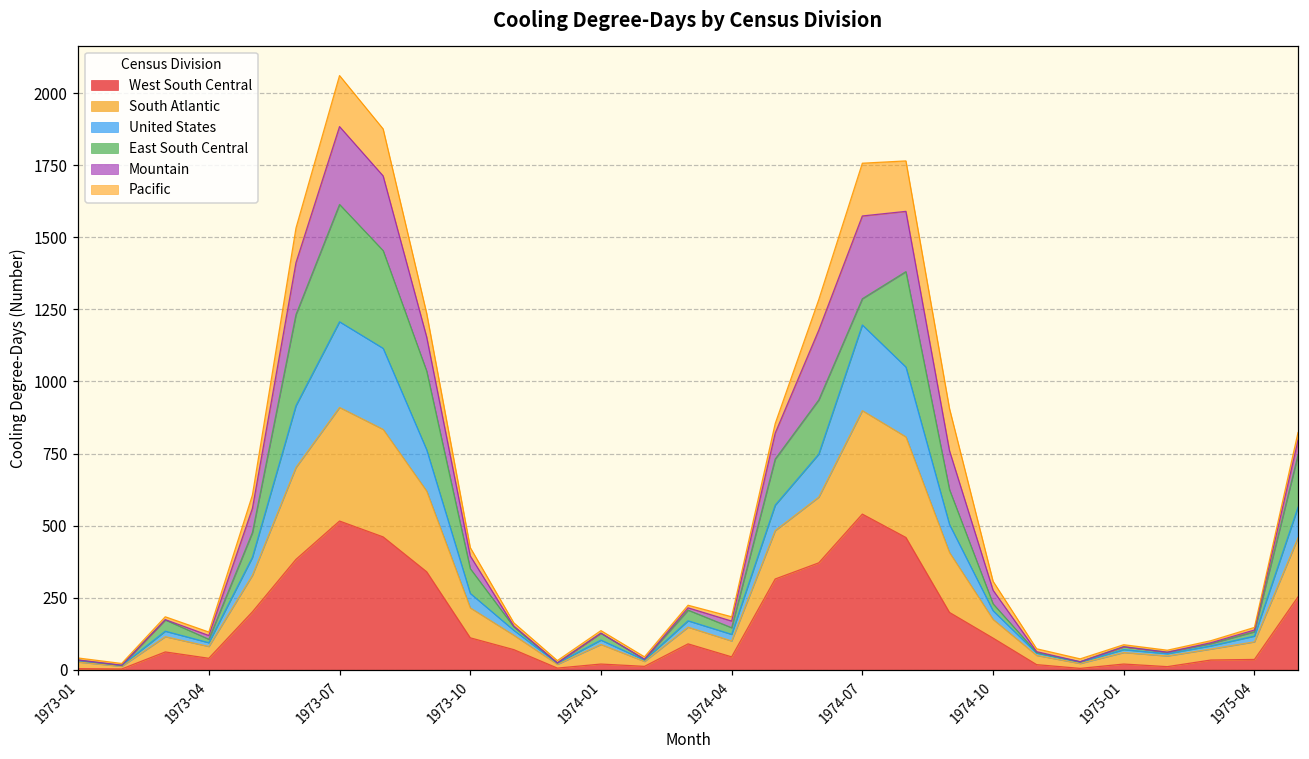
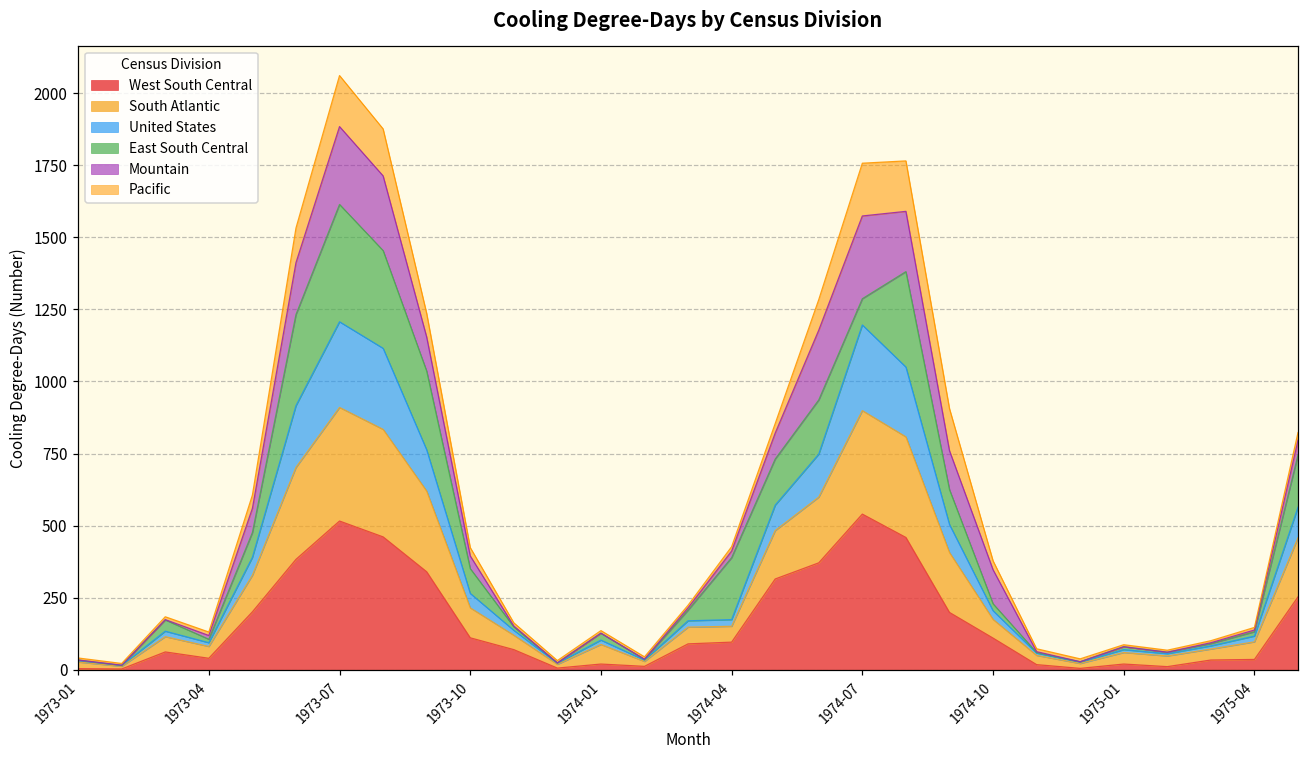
  {
    "West South Central": {
      "1973-01": 0,
      "1973-04": 40,
      "1973-07": 520,
      "1973-10": 110,
      "1974-01": 20,
-     "1974-04": 50,
+     "1974-04": 100,
      "1974-07": 540,
      "1974-10": 110,
      "1975-01": 20,
      "1975-04": 40
    },
    "United States": {
      "1973-04": 10,
      "1973-07": 300,
      "1973-10": 50,
      "1974-01": 20,
      "1974-04": 20,
      "1974-07": 300,
      "1974-10": 30,
      "1975-01": 10,
      "1975-04": 20
    },
    "East South Central": {
      "1973-04": 10,
      "1973-07": 410,
      "1973-10": 90,
-     "1974-04": 20,
+     "1974-04": 220,
      "1974-07": 90,
      "1974-10": 20
    },
    "Mountain": {
      "1973-04": 10,
      "1973-07": 270,
      "1973-10": 40,
      "1974-04": 20,
      "1974-07": 290,
-     "1974-10": 50
+     "1974-10": 120
    }
  }
